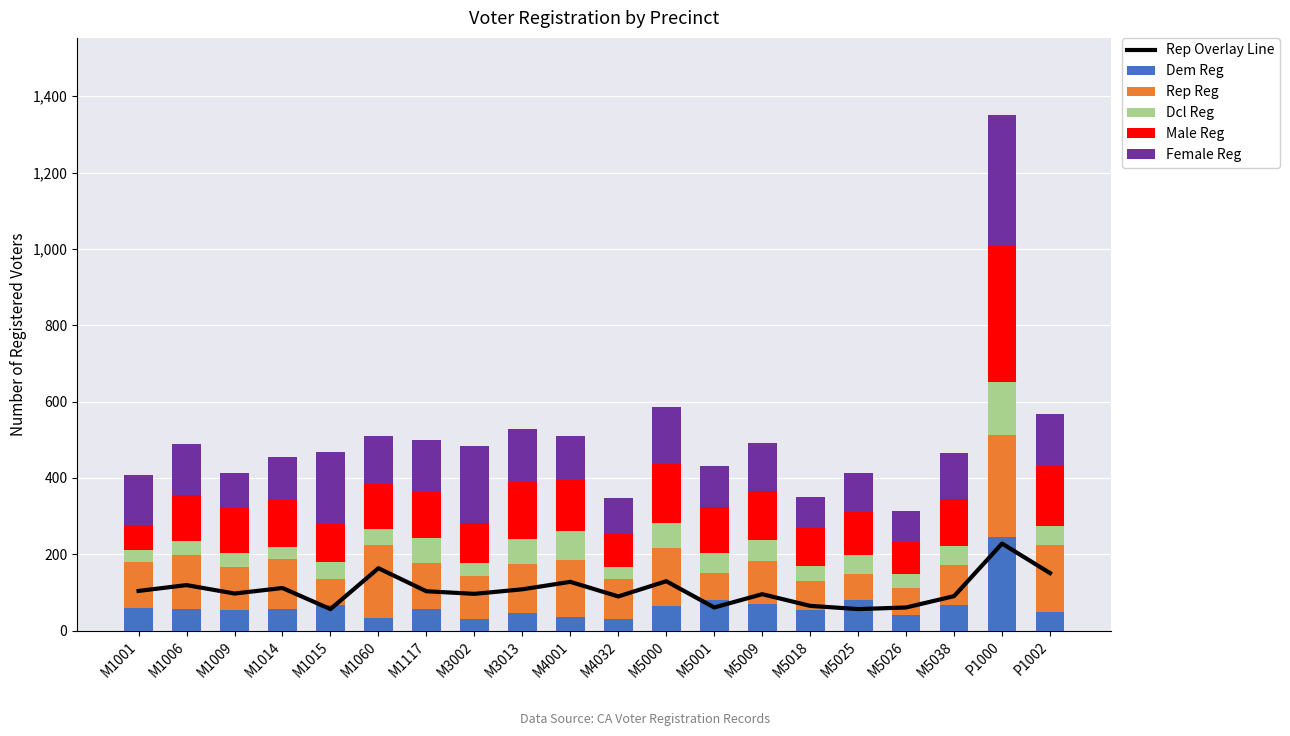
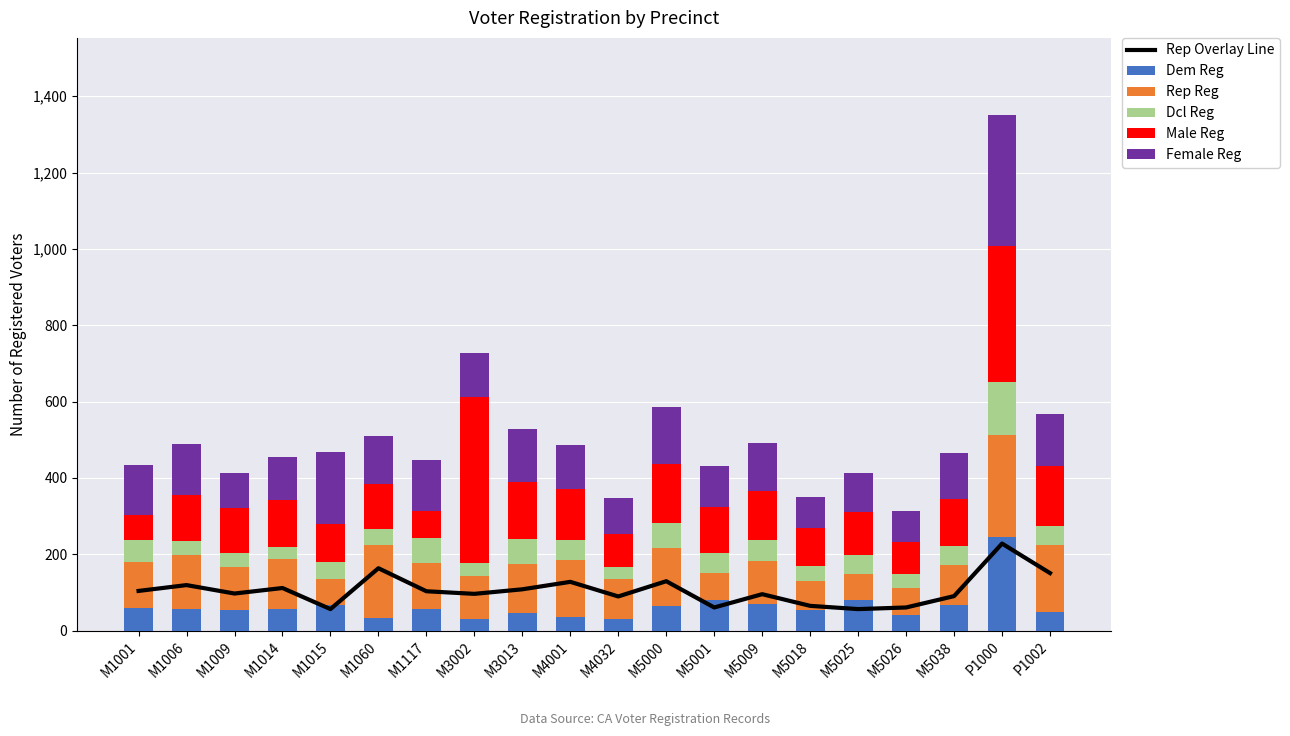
  {
    "Rep Overlay Line": {
      "M1001": 100,
      "M1006": 120,
      "M1009": 100,
      "M1014": 110,
      "M1015": 60,
      "M1060": 160,
      "M1117": 100,
      "M3002": 100,
      "M3013": 110,
      "M4001": 130,
      "M4032": 90,
      "M5000": 130,
      "M5001": 60,
      "M5009": 100,
      "M5018": 60,
      "M5025": 60,
      "M5026": 60,
      "M5038": 90,
      "P1000": 230,
      "P1002": 150
    },
    "Dem Reg": {
      "M1001": 60,
      "M1006": 60,
      "M1009": 50,
      "M1014": 60,
      "M1015": 70,
      "M1060": 30,
      "M1117": 60,
      "M3002": 30,
      "M3013": 50,
      "M4001": 40,
      "M4032": 30,
      "M5000": 60,
      "M5001": 80,
      "M5009": 70,
      "M5018": 60,
      "M5025": 80,
      "M5026": 40,
      "M5038": 70,
      "P1000": 240,
      "P1002": 50
    },
    "Rep Reg": {
      "M1001": 120,
      "M1006": 140,
      "M1009": 110,
      "M1014": 130,
      "M1015": 70,
      "M1060": 190,
      "M1117": 120,
      "M3002": 110,
      "M3013": 130,
      "M4001": 150,
      "M4032": 110,
      "M5000": 150,
      "M5001": 70,
      "M5009": 110,
      "M5018": 80,
      "M5025": 70,
      "M5026": 70,
      "M5038": 110,
      "P1000": 270,
      "P1002": 180
    },
    "Dcl Reg": {
-     "M1001": 30,
+     "M1001": 60,
      "M1006": 40,
      "M1009": 40,
      "M1014": 30,
      "M1015": 50,
      "M1060": 40,
      "M1117": 60,
      "M3002": 40,
      "M3013": 70,
-     "M4001": 70,
+     "M4001": 50,
      "M4032": 30,
      "M5000": 70,
      "M5001": 50,
      "M5009": 60,
      "M5018": 40,
      "M5025": 50,
      "M5026": 40,
      "M5038": 50,
      "P1000": 140,
      "P1002": 50
    },
    "Male Reg": {
      "M1001": 70,
      "M1006": 120,
      "M1009": 120,
      "M1014": 120,
      "M1015": 100,
      "M1060": 120,
-     "M1117": 120,
-     "M3002": 100,
+     "M1117": 70,
+     "M3002": 440,
      "M3013": 150,
      "M4001": 140,
      "M4032": 90,
      "M5000": 160,
      "M5001": 120,
      "M5009": 130,
      "M5018": 100,
      "M5025": 110,
      "M5026": 80,
      "M5038": 120,
      "P1000": 360,
      "P1002": 160
    },
    "Female Reg": {
      "M1001": 130,
      "M1006": 130,
      "M1009": 90,
      "M1014": 110,
      "M1015": 190,
      "M1060": 130,
      "M1117": 140,
-     "M3002": 200,
+     "M3002": 110,
      "M3013": 140,
      "M4001": 120,
      "M4032": 90,
      "M5000": 150,
      "M5001": 110,
      "M5009": 130,
      "M5018": 80,
      "M5025": 100,
      "M5026": 80,
      "M5038": 120,
      "P1000": 340,
      "P1002": 140
    }
  }
